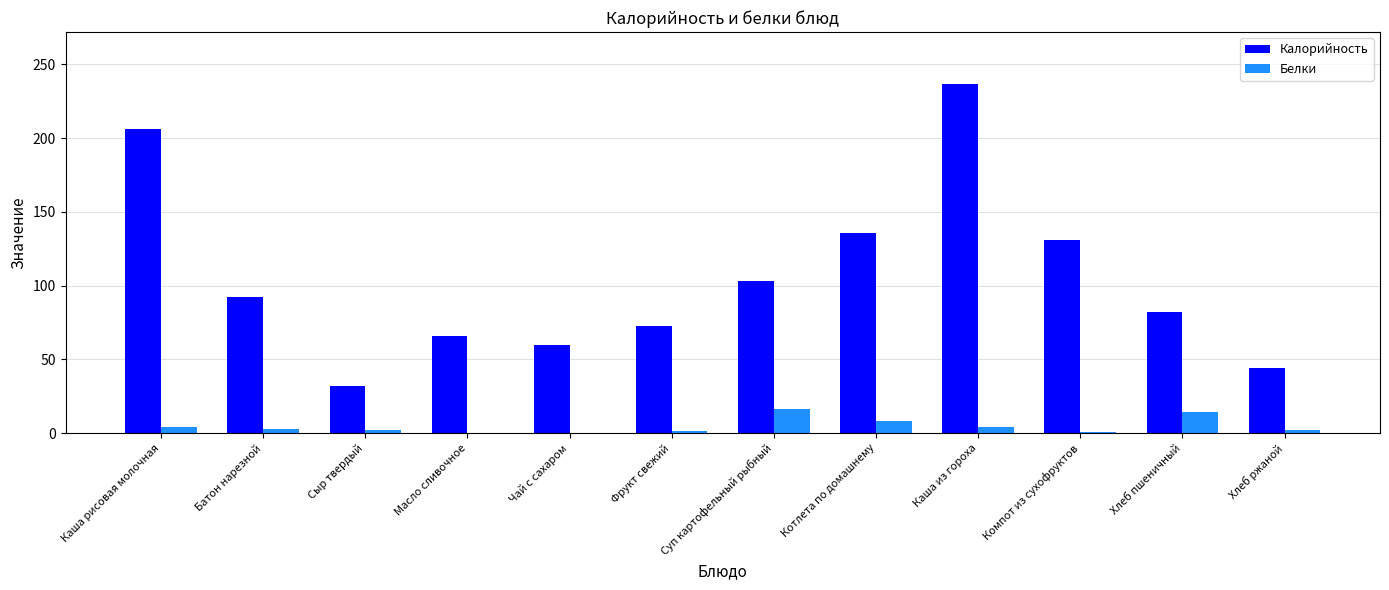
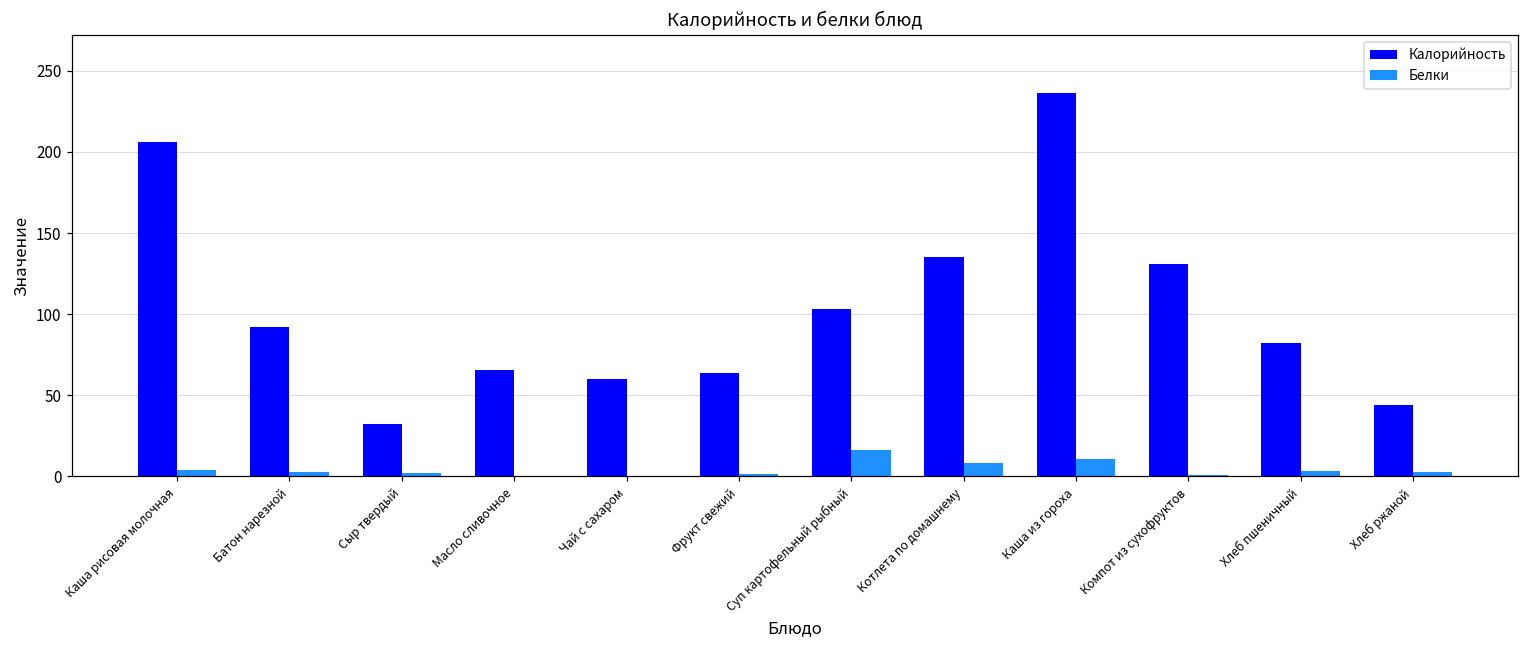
  {
    "Калорийность": {
      "Каша рисовая молочная": 206,
      "Батон нарезной": 92,
      "Сыр твердый": 32,
      "Масло сливочное": 66,
      "Чай с сахаром": 60,
-     "Фрукт свежий": 72,
+     "Фрукт свежий": 64,
      "Суп картофельный рыбный": 103,
      "Котлета по домашнему": 135,
      "Каша из гороха": 236,
      "Компот из сухофруктов": 131,
      "Хлеб пшеничный": 82,
      "Хлеб ржаной": 44
    },
    "Белки": {
      "Каша рисовая молочная": 4,
      "Батон нарезной": 3,
      "Сыр твердый": 2,
      "Суп картофельный рыбный": 16,
      "Котлета по домашнему": 8,
-     "Каша из гороха": 4,
-     "Хлеб пшеничный": 14,
+     "Каша из гороха": 11,
+     "Хлеб пшеничный": 3,
      "Хлеб ржаной": 2
    }
  }
